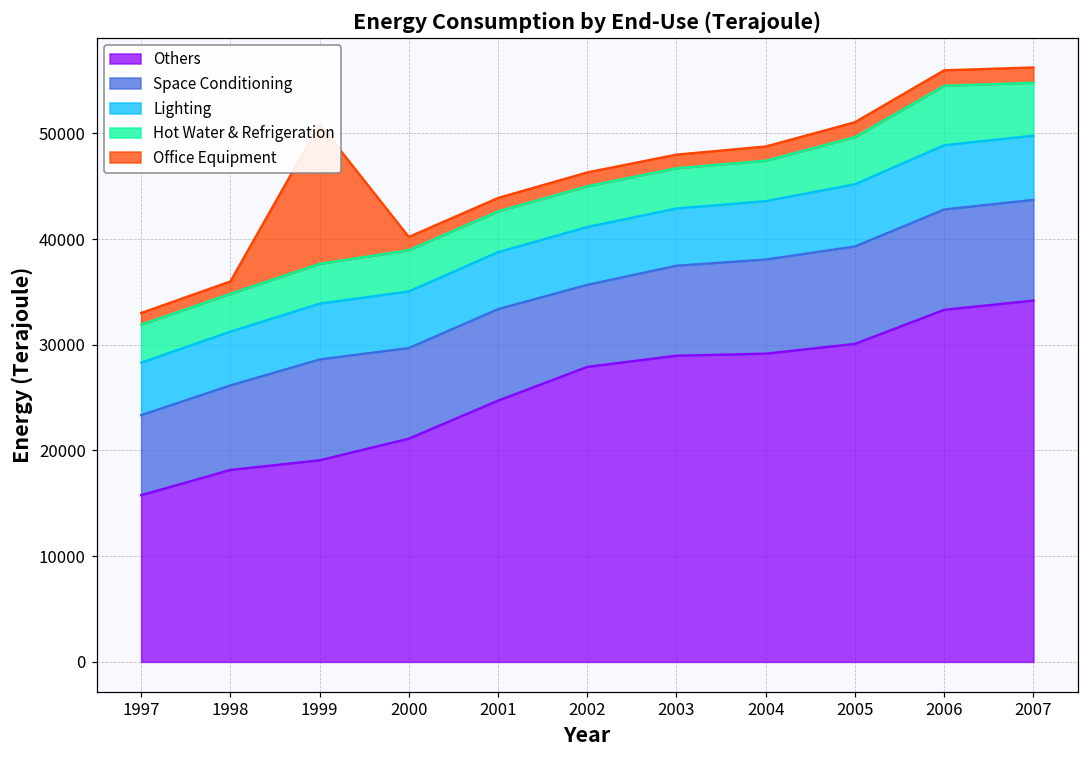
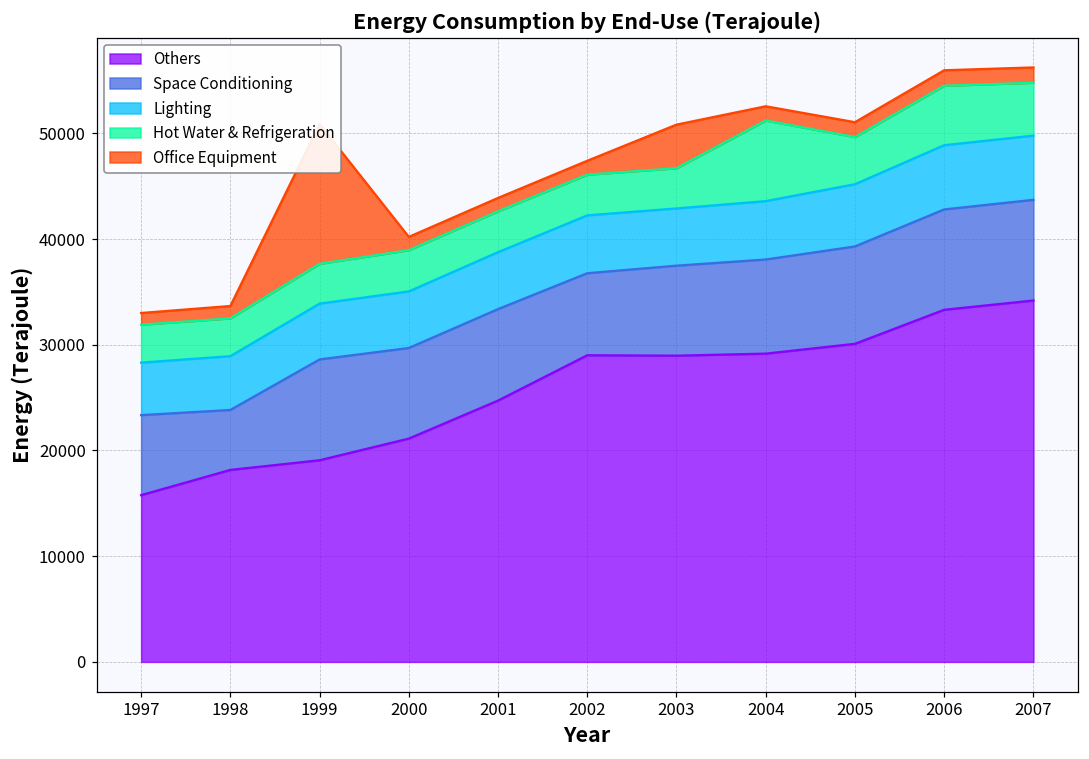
  {
    "Others": {
      "1997": 16000,
      "1998": 18000,
      "1999": 19000,
      "2000": 21000,
      "2001": 25000,
-     "2002": 28000,
+     "2002": 29000,
      "2003": 29000,
      "2004": 29000,
      "2005": 30000,
      "2006": 33000,
      "2007": 34000
    },
    "Space Conditioning": {
      "1997": 8000,
-     "1998": 8000,
+     "1998": 6000,
      "1999": 10000,
      "2000": 9000,
      "2001": 9000,
      "2002": 8000,
      "2003": 9000,
      "2004": 9000,
      "2005": 9000,
      "2006": 9000,
      "2007": 10000
    },
    "Lighting": {
      "1997": 5000,
      "1998": 5000,
      "1999": 5000,
      "2000": 5000,
      "2001": 5000,
      "2002": 5000,
      "2003": 5000,
      "2004": 6000,
      "2005": 6000,
      "2006": 6000,
      "2007": 6000
    },
    "Hot Water & Refrigeration": {
      "1997": 4000,
      "1998": 4000,
      "1999": 4000,
      "2000": 4000,
      "2001": 4000,
      "2002": 4000,
      "2003": 4000,
-     "2004": 4000,
+     "2004": 8000,
      "2005": 4000,
      "2006": 6000,
      "2007": 5000
    },
    "Office Equipment": {
      "1997": 1000,
      "1998": 1000,
      "2000": 1000,
      "2001": 1000,
      "2002": 1000,
-     "2003": 1000,
+     "2003": 4000,
      "2004": 1000,
      "2005": 1000,
      "2006": 1000,
      "2007": 1000
    }
  }
